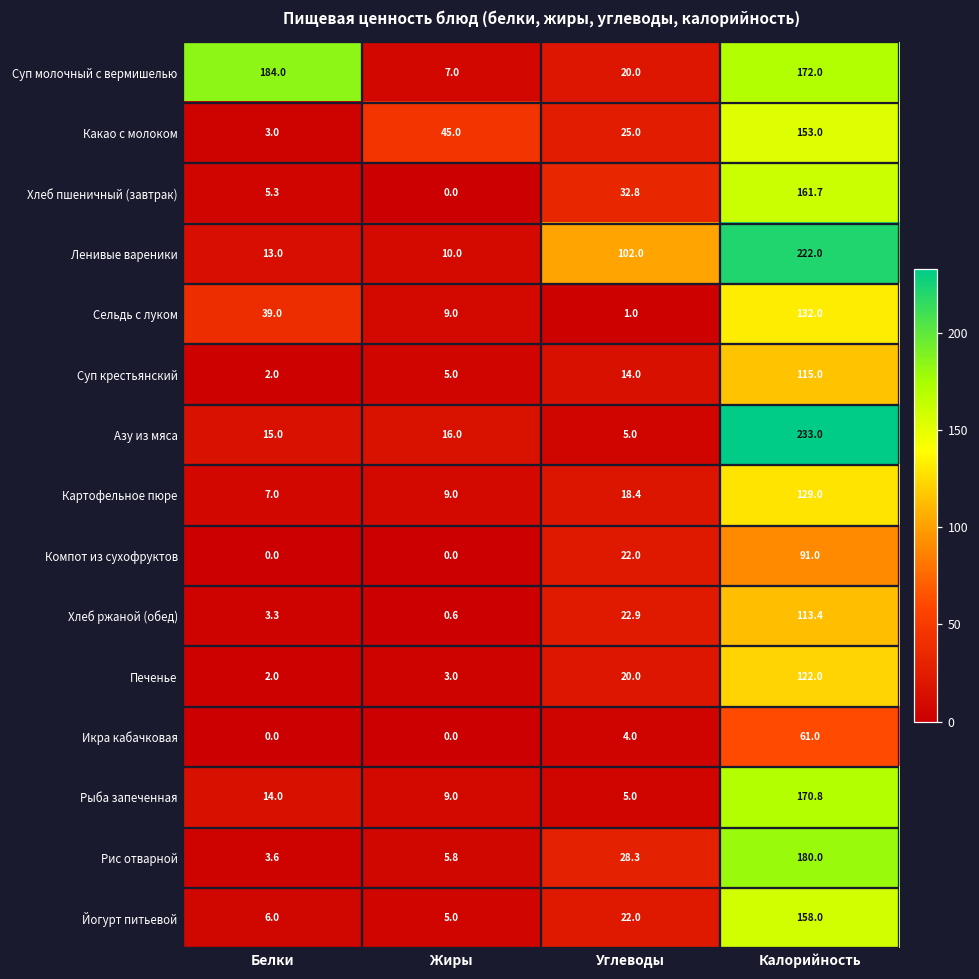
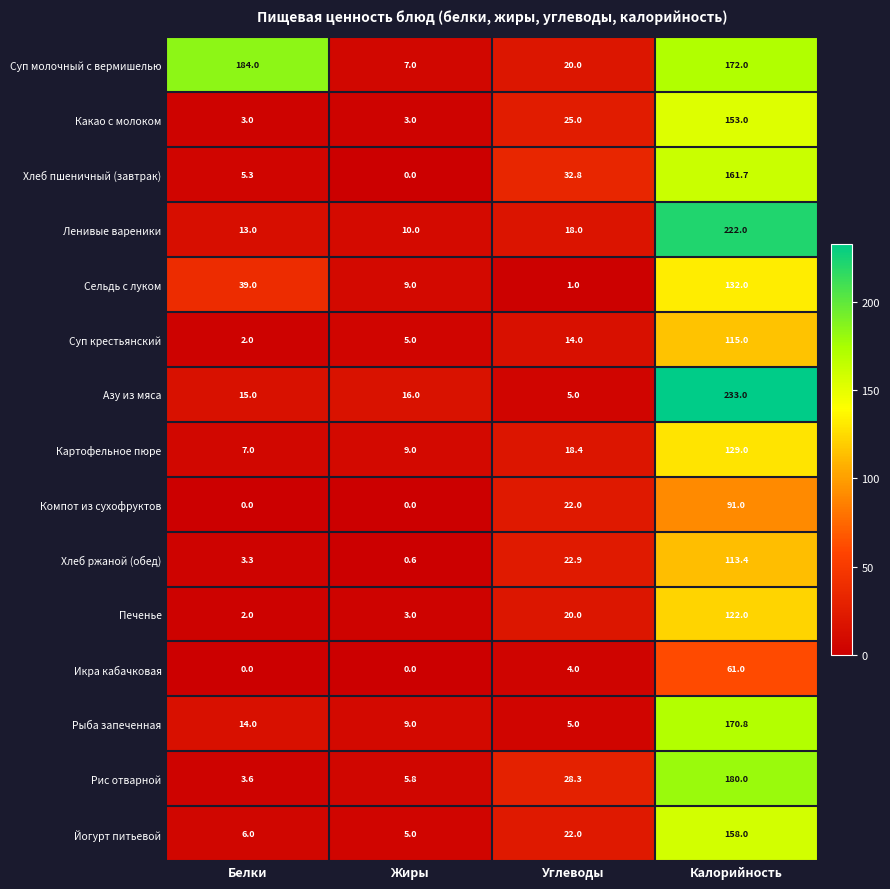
  {
    "Суп молочный с вермишелью": {
      "Белки": 184.0,
      "Жиры": 7.0,
      "Углеводы": 20.0,
      "Калорийность": 172.0
    },
    "Какао с молоком": {
      "Белки": 3.0,
-     "Жиры": 45.0,
+     "Жиры": 3.0,
      "Углеводы": 25.0,
      "Калорийность": 153.0
    },
    "Хлеб пшеничный (завтрак)": {
      "Белки": 5.3,
      "Жиры": 0.0,
      "Углеводы": 32.8,
      "Калорийность": 161.7
    },
    "Ленивые вареники": {
      "Белки": 13.0,
      "Жиры": 10.0,
-     "Углеводы": 102.0,
+     "Углеводы": 18.0,
      "Калорийность": 222.0
    },
    "Сельдь с луком": {
      "Белки": 39.0,
      "Жиры": 9.0,
      "Углеводы": 1.0,
      "Калорийность": 132.0
    },
    "Суп крестьянский": {
      "Белки": 2.0,
      "Жиры": 5.0,
      "Углеводы": 14.0,
      "Калорийность": 115.0
    },
    "Азу из мяса": {
      "Белки": 15.0,
      "Жиры": 16.0,
      "Углеводы": 5.0,
      "Калорийность": 233.0
    },
    "Картофельное пюре": {
      "Белки": 7.0,
      "Жиры": 9.0,
      "Углеводы": 18.4,
      "Калорийность": 129.0
    },
    "Компот из сухофруктов": {
      "Белки": 0.0,
      "Жиры": 0.0,
      "Углеводы": 22.0,
      "Калорийность": 91.0
    },
    "Хлеб ржаной (обед)": {
      "Белки": 3.3,
      "Жиры": 0.6,
      "Углеводы": 22.9,
      "Калорийность": 113.4
    },
    "Печенье": {
      "Белки": 2.0,
      "Жиры": 3.0,
      "Углеводы": 20.0,
      "Калорийность": 122.0
    },
    "Икра кабачковая": {
      "Белки": 0.0,
      "Жиры": 0.0,
      "Углеводы": 4.0,
      "Калорийность": 61.0
    },
    "Рыба запеченная": {
      "Белки": 14.0,
      "Жиры": 9.0,
      "Углеводы": 5.0,
      "Калорийность": 170.8
    },
    "Рис отварной": {
      "Белки": 3.6,
      "Жиры": 5.8,
      "Углеводы": 28.3,
      "Калорийность": 180.0
    },
    "Йогурт питьевой": {
      "Белки": 6.0,
      "Жиры": 5.0,
      "Углеводы": 22.0,
      "Калорийность": 158.0
    }
  }
